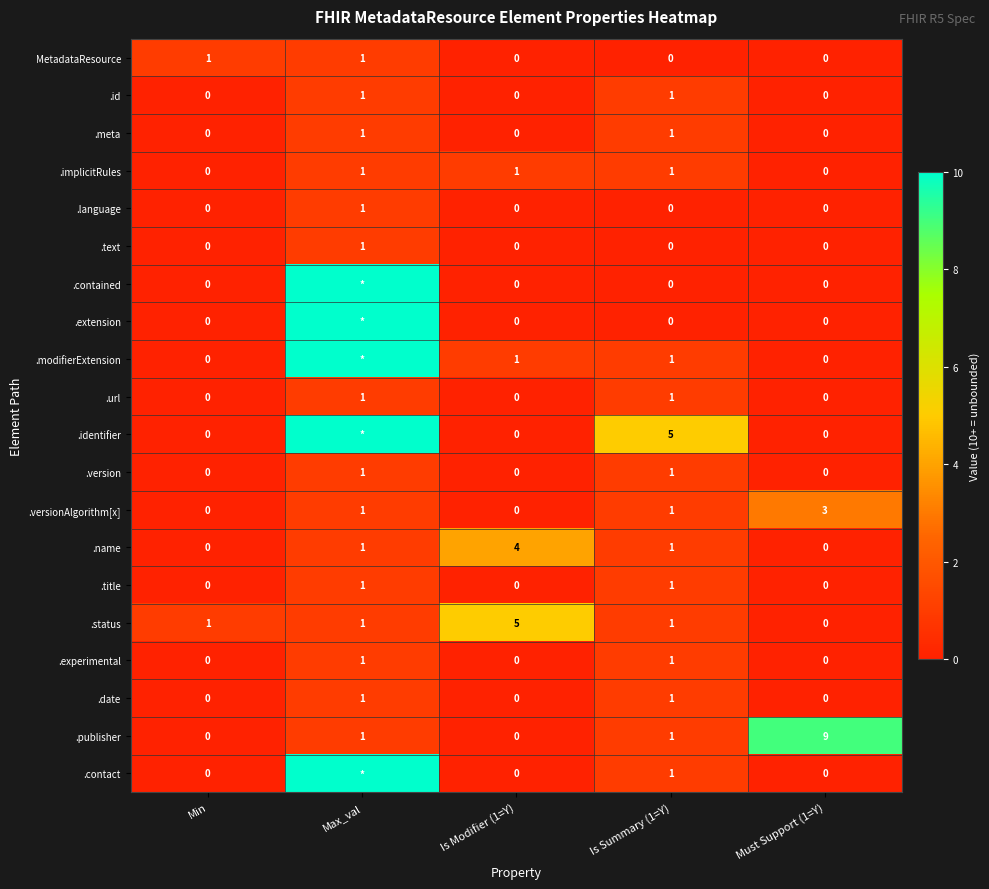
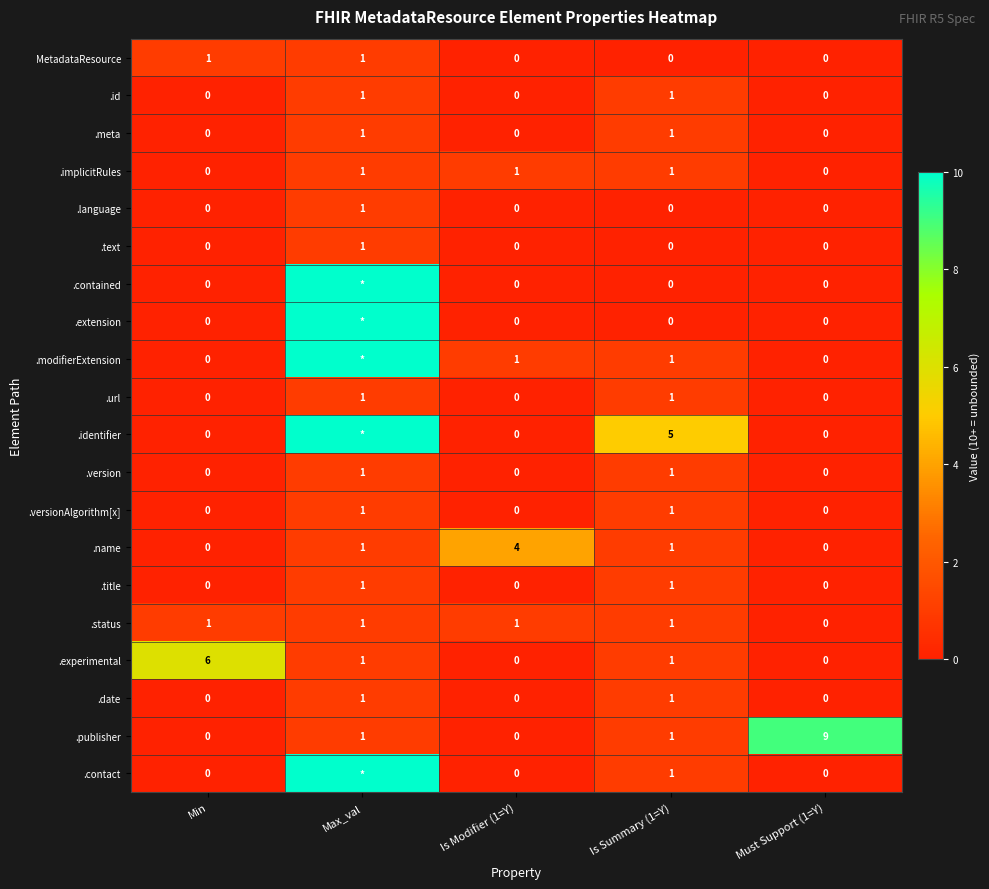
  {
    "MetadataResource": {
      "Min": 1,
      "Max_val": 1,
      "Is Modifier (1=Y)": 0,
      "Is Summary (1=Y)": 0,
      "Must Support (1=Y)": 0
    },
    ".id": {
      "Min": 0,
      "Max_val": 1,
      "Is Modifier (1=Y)": 0,
      "Is Summary (1=Y)": 1,
      "Must Support (1=Y)": 0
    },
    ".meta": {
      "Min": 0,
      "Max_val": 1,
      "Is Modifier (1=Y)": 0,
      "Is Summary (1=Y)": 1,
      "Must Support (1=Y)": 0
    },
    ".implicitRules": {
      "Min": 0,
      "Max_val": 1,
      "Is Modifier (1=Y)": 1,
      "Is Summary (1=Y)": 1,
      "Must Support (1=Y)": 0
    },
    ".language": {
      "Min": 0,
      "Max_val": 1,
      "Is Modifier (1=Y)": 0,
      "Is Summary (1=Y)": 0,
      "Must Support (1=Y)": 0
    },
    ".text": {
      "Min": 0,
      "Max_val": 1,
      "Is Modifier (1=Y)": 0,
      "Is Summary (1=Y)": 0,
      "Must Support (1=Y)": 0
    },
    ".contained": {
      "Min": 0,
      "Is Modifier (1=Y)": 0,
      "Is Summary (1=Y)": 0,
      "Must Support (1=Y)": 0
    },
    ".extension": {
      "Min": 0,
      "Is Modifier (1=Y)": 0,
      "Is Summary (1=Y)": 0,
      "Must Support (1=Y)": 0
    },
    ".modifierExtension": {
      "Min": 0,
      "Is Modifier (1=Y)": 1,
      "Is Summary (1=Y)": 1,
      "Must Support (1=Y)": 0
    },
    ".url": {
      "Min": 0,
      "Max_val": 1,
      "Is Modifier (1=Y)": 0,
      "Is Summary (1=Y)": 1,
      "Must Support (1=Y)": 0
    },
    ".identifier": {
      "Min": 0,
      "Is Modifier (1=Y)": 0,
      "Is Summary (1=Y)": 5,
      "Must Support (1=Y)": 0
    },
    ".version": {
      "Min": 0,
      "Max_val": 1,
      "Is Modifier (1=Y)": 0,
      "Is Summary (1=Y)": 1,
      "Must Support (1=Y)": 0
    },
    ".versionAlgorithm[x]": {
      "Min": 0,
      "Max_val": 1,
      "Is Modifier (1=Y)": 0,
      "Is Summary (1=Y)": 1,
-     "Must Support (1=Y)": 3
+     "Must Support (1=Y)": 0
    },
    ".name": {
      "Min": 0,
      "Max_val": 1,
      "Is Modifier (1=Y)": 4,
      "Is Summary (1=Y)": 1,
      "Must Support (1=Y)": 0
    },
    ".title": {
      "Min": 0,
      "Max_val": 1,
      "Is Modifier (1=Y)": 0,
      "Is Summary (1=Y)": 1,
      "Must Support (1=Y)": 0
    },
    ".status": {
      "Min": 1,
      "Max_val": 1,
-     "Is Modifier (1=Y)": 5,
+     "Is Modifier (1=Y)": 1,
      "Is Summary (1=Y)": 1,
      "Must Support (1=Y)": 0
    },
    ".experimental": {
-     "Min": 0,
+     "Min": 6,
      "Max_val": 1,
      "Is Modifier (1=Y)": 0,
      "Is Summary (1=Y)": 1,
      "Must Support (1=Y)": 0
    },
    ".date": {
      "Min": 0,
      "Max_val": 1,
      "Is Modifier (1=Y)": 0,
      "Is Summary (1=Y)": 1,
      "Must Support (1=Y)": 0
    },
    ".publisher": {
      "Min": 0,
      "Max_val": 1,
      "Is Modifier (1=Y)": 0,
      "Is Summary (1=Y)": 1,
      "Must Support (1=Y)": 9
    },
    ".contact": {
      "Min": 0,
      "Is Modifier (1=Y)": 0,
      "Is Summary (1=Y)": 1,
      "Must Support (1=Y)": 0
    }
  }
